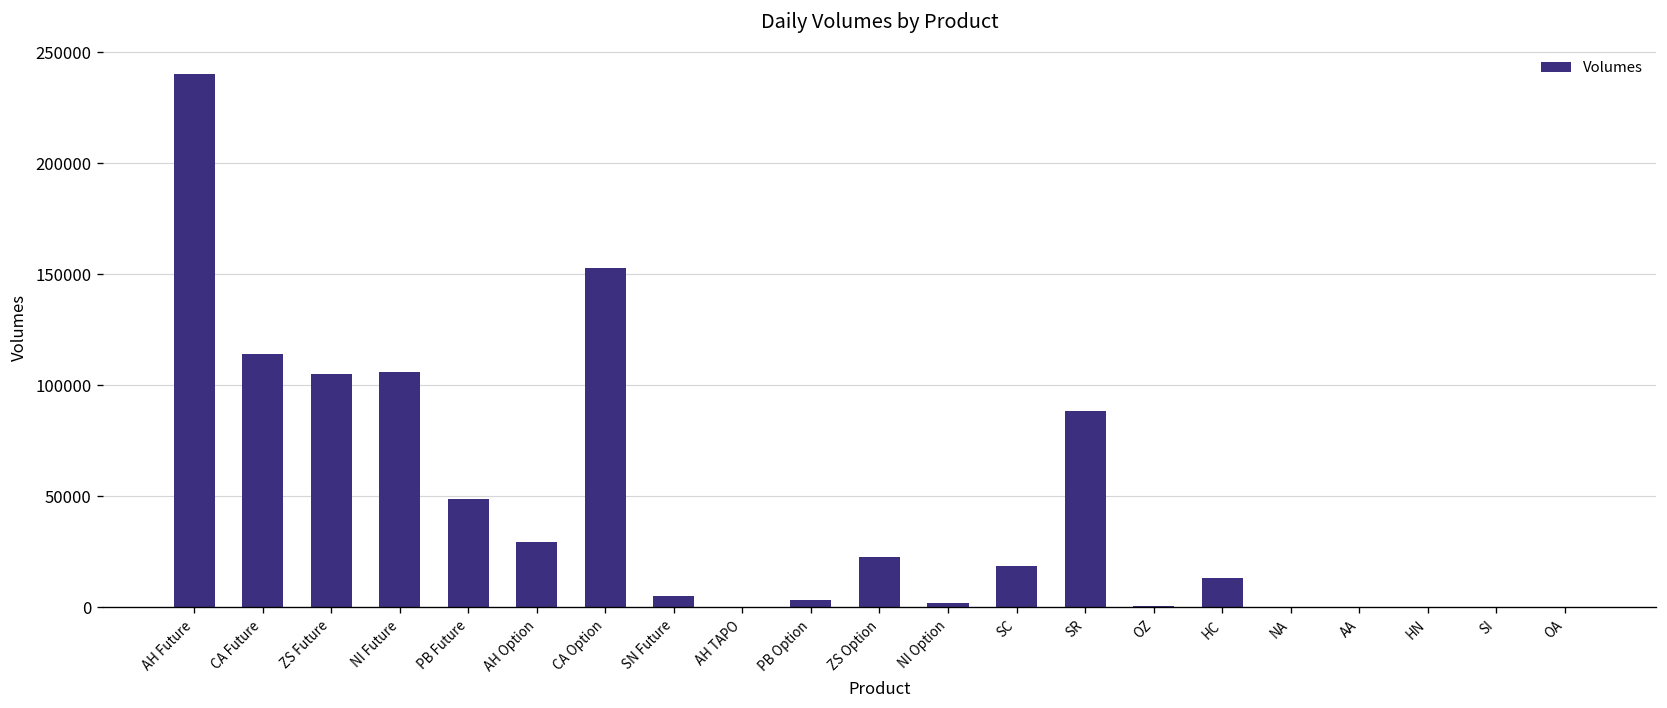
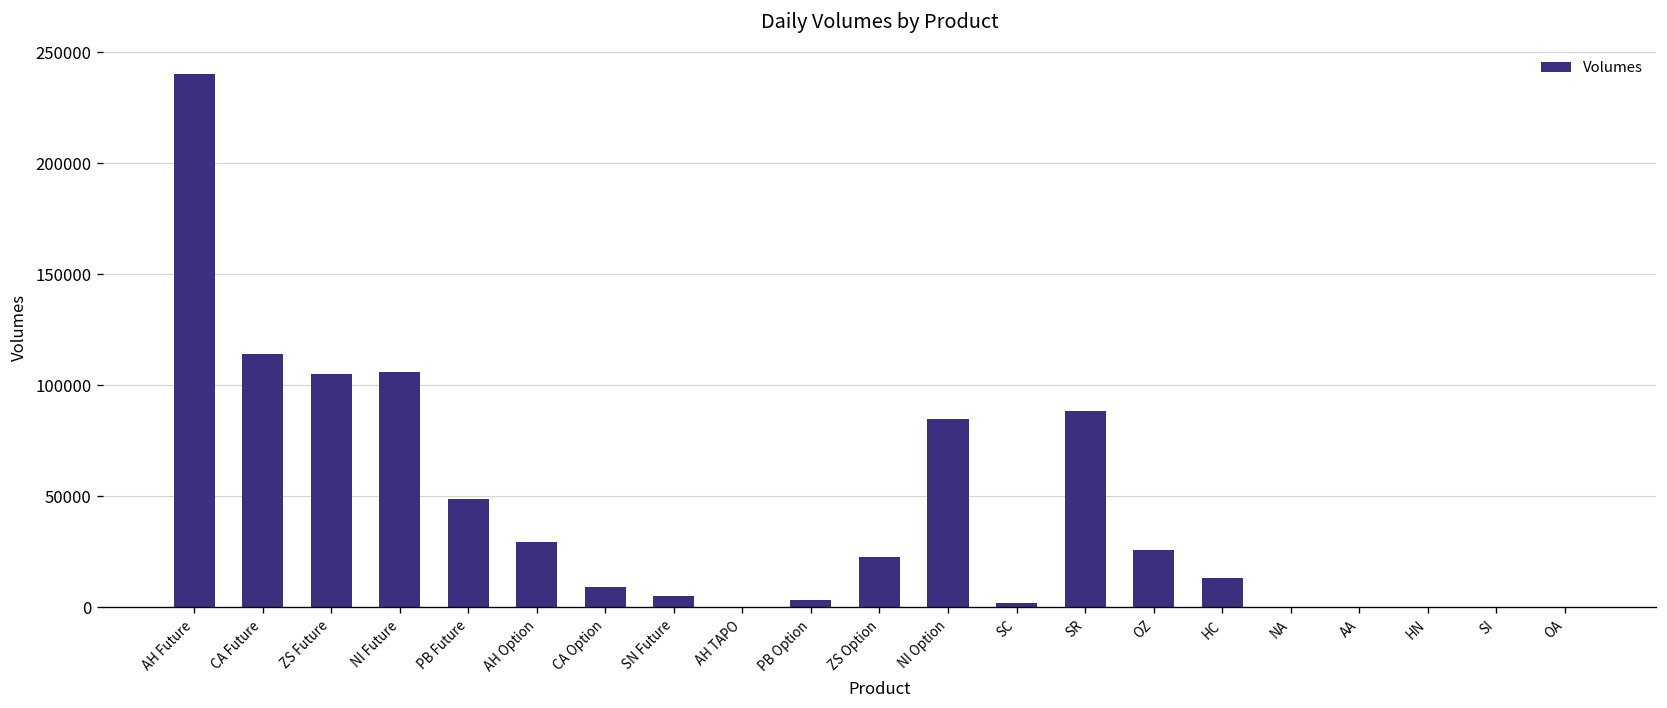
  {
    "AH Future": 240000,
    "CA Future": 114000,
    "ZS Future": 105000,
    "NI Future": 106000,
    "PB Future": 49000,
    "AH Option": 30000,
-   "CA Option": 153000,
+   "CA Option": 9000,
    "SN Future": 5000,
    "PB Option": 3000,
    "ZS Option": 23000,
-   "NI Option": 2000,
-   "SC": 18000,
+   "NI Option": 85000,
+   "SC": 2000,
    "SR": 89000,
-   "OZ": 1000,
+   "OZ": 26000,
    "HC": 13000
  }
